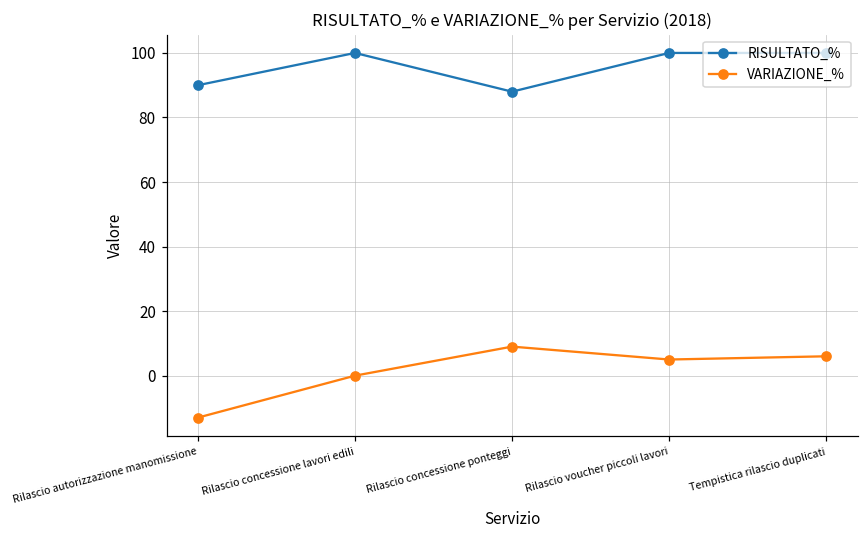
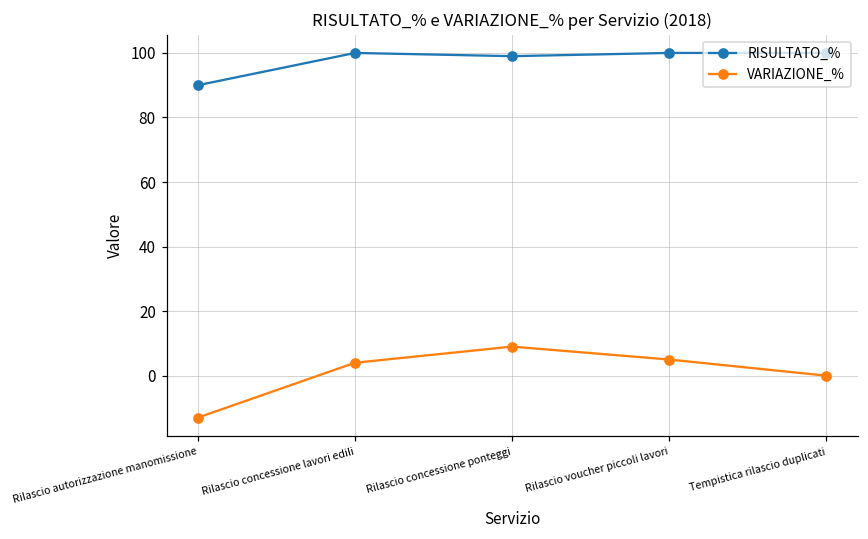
  {
    "RISULTATO_%": {
      "Rilascio autorizzazione manomissione": 90,
      "Rilascio concessione lavori edili": 100,
-     "Rilascio concessione ponteggi": 88,
+     "Rilascio concessione ponteggi": 99,
      "Rilascio voucher piccoli lavori": 100
    },
    "VARIAZIONE_%": {
      "Rilascio autorizzazione manomissione": -13,
-     "Rilascio concessione lavori edili": 0,
+     "Rilascio concessione lavori edili": 4,
      "Rilascio concessione ponteggi": 9,
      "Rilascio voucher piccoli lavori": 5,
-     "Tempistica rilascio duplicati": 6
+     "Tempistica rilascio duplicati": 0
    }
  }
